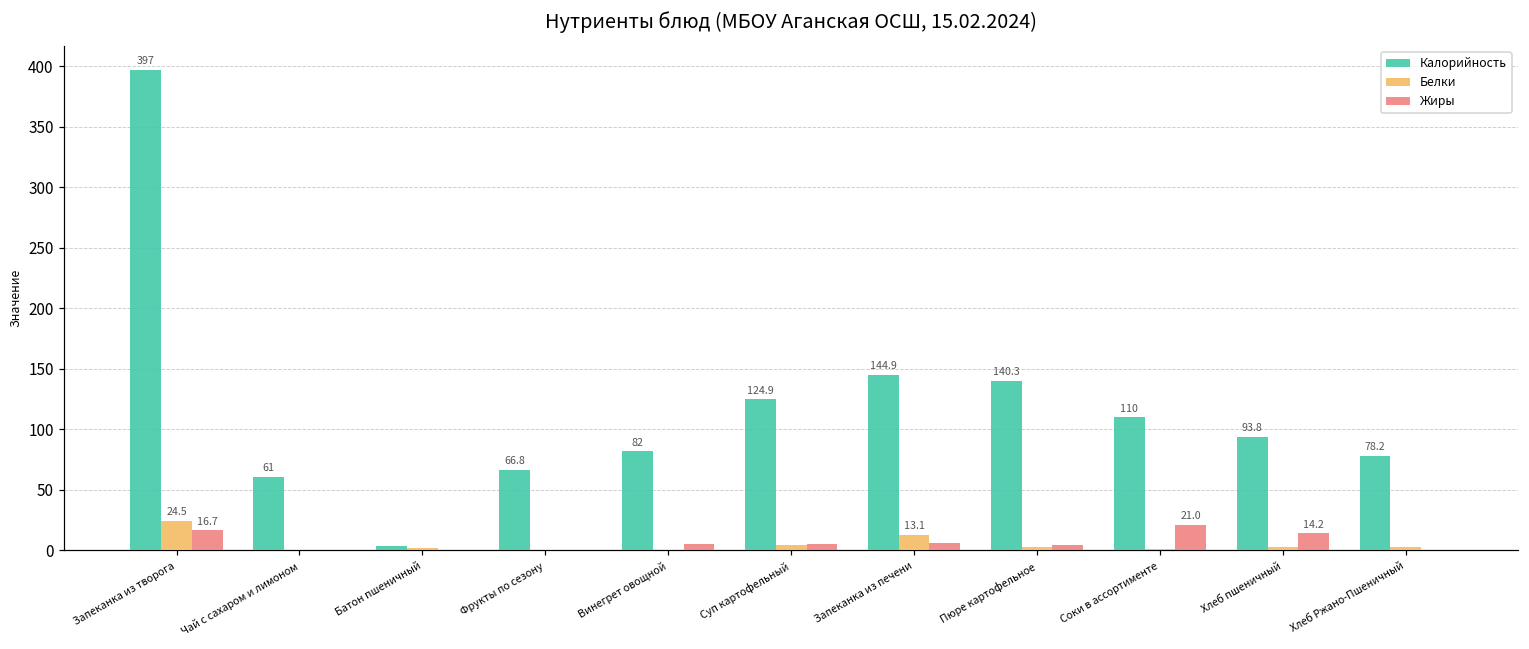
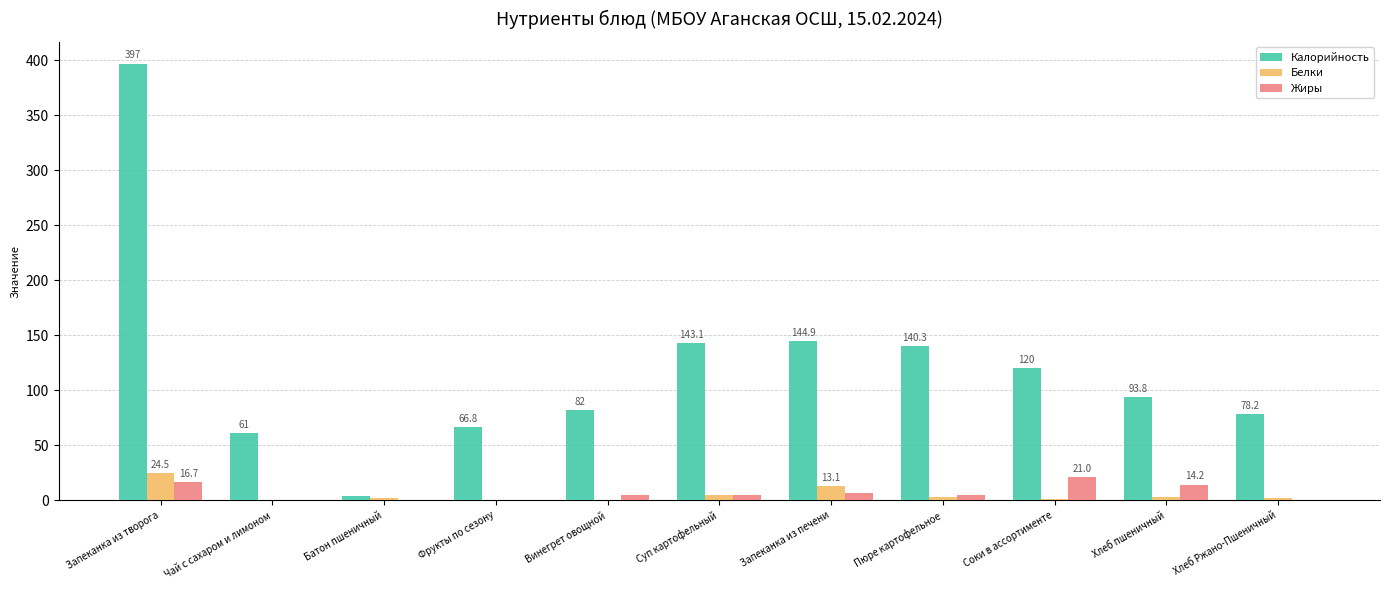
  {
    "Калорийность": {
      "Запеканка из творога": 397,
      "Чай с сахаром и лимоном": 61,
      "Фрукты по сезону": 66.8,
      "Винегрет овощной": 82,
-     "Суп картофельный": 124.9,
+     "Суп картофельный": 143.1,
      "Запеканка из печени": 144.9,
      "Пюре картофельное": 140.3,
-     "Соки в ассортименте": 110,
+     "Соки в ассортименте": 120,
      "Хлеб пшеничный": 93.8,
      "Хлеб Ржано-Пшеничный": 78.2
    },
    "Белки": {
      "Запеканка из творога": 24.5,
      "Запеканка из печени": 13.1
    },
    "Жиры": {
      "Запеканка из творога": 16.7,
      "Соки в ассортименте": 21.0,
      "Хлеб пшеничный": 14.2
    }
  }
